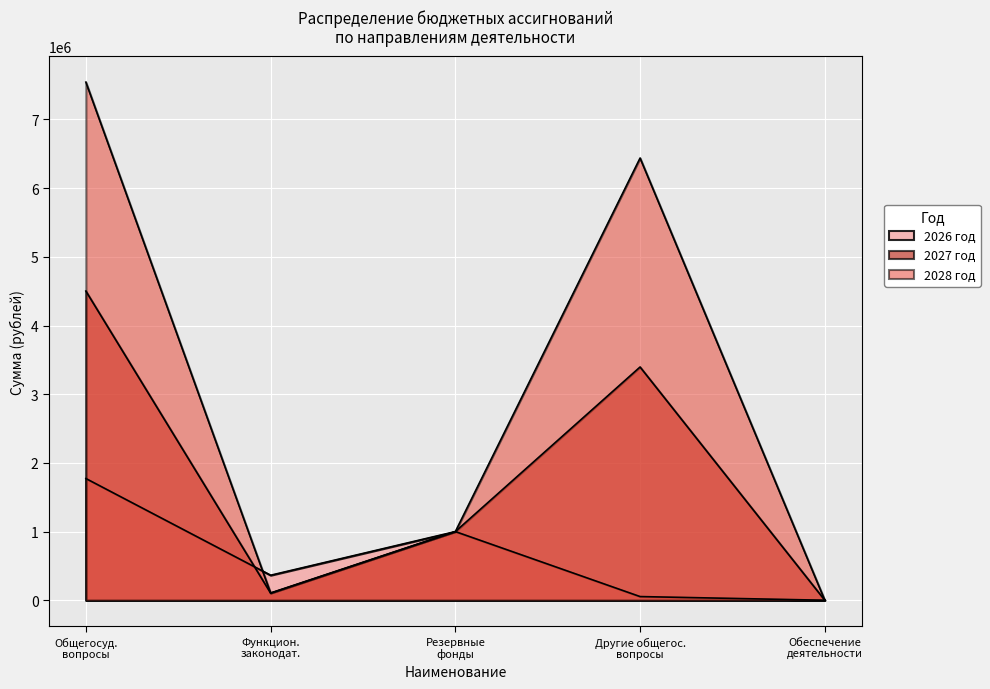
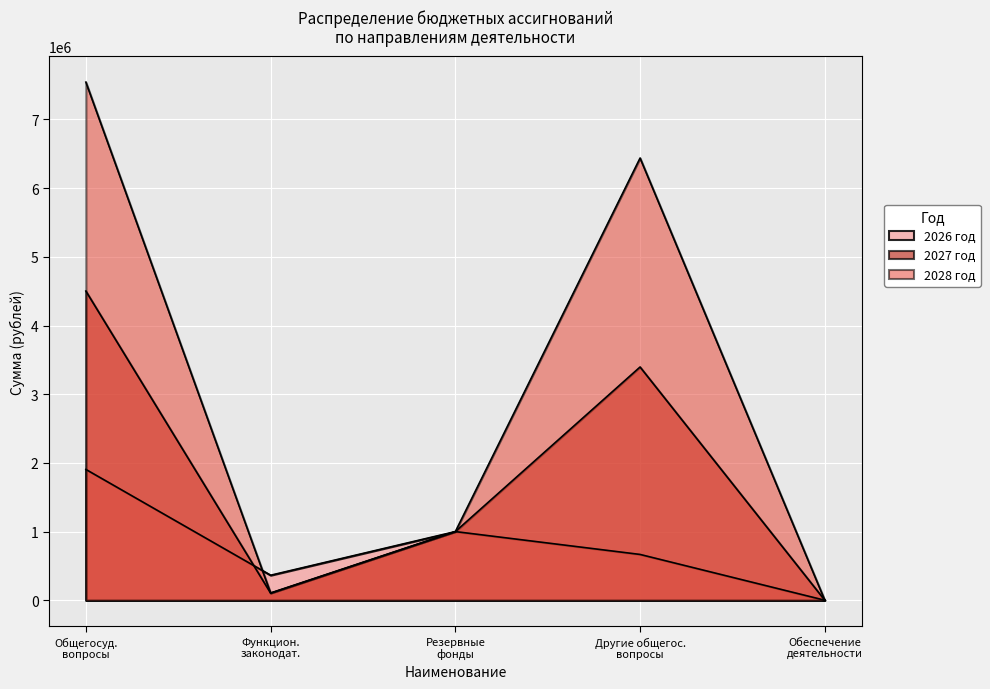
  {
    "2026 год": {
-     "Общегосуд. вопросы": 1800000,
+     "Общегосуд. вопросы": 1900000,
      "Функцион. законодат.": 400000,
-     "Другие общегос. вопросы": 100000
+     "Другие общегос. вопросы": 700000
    }
  }
